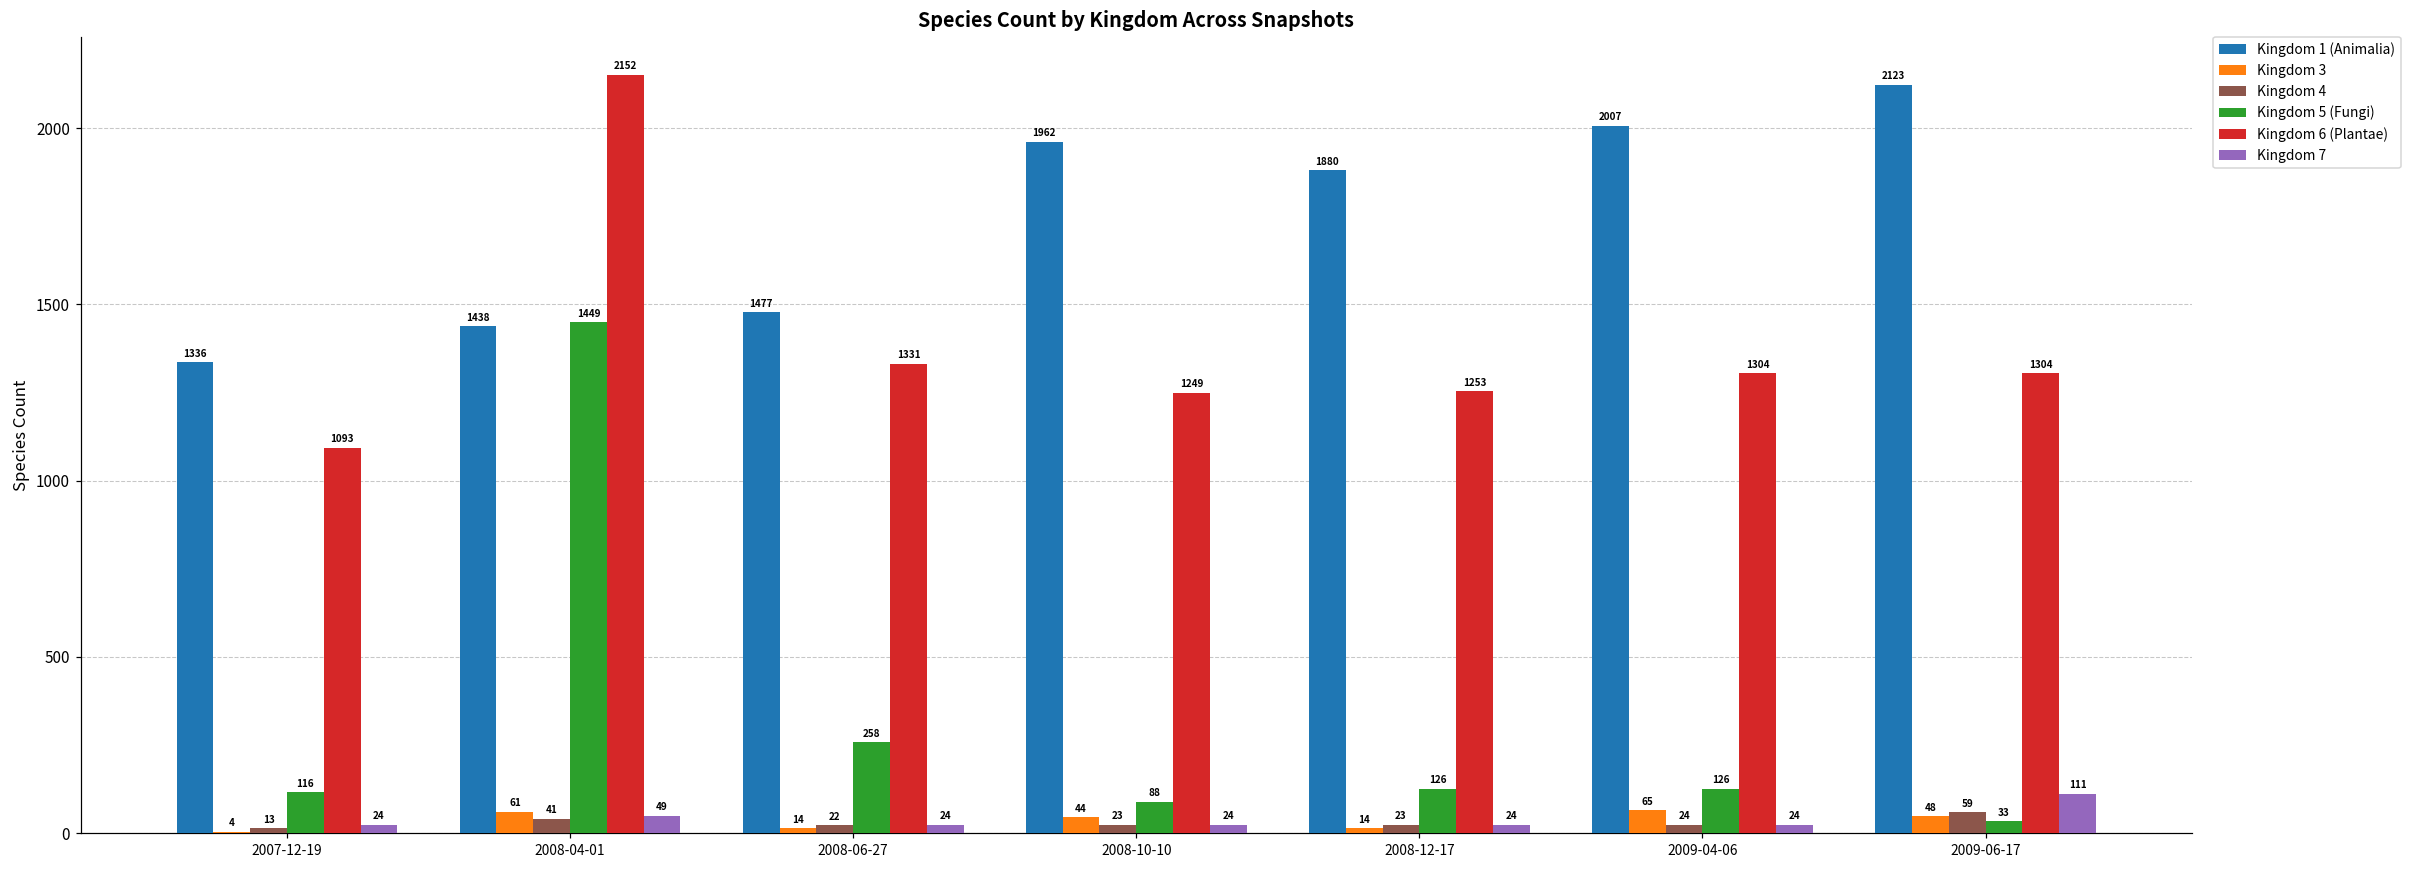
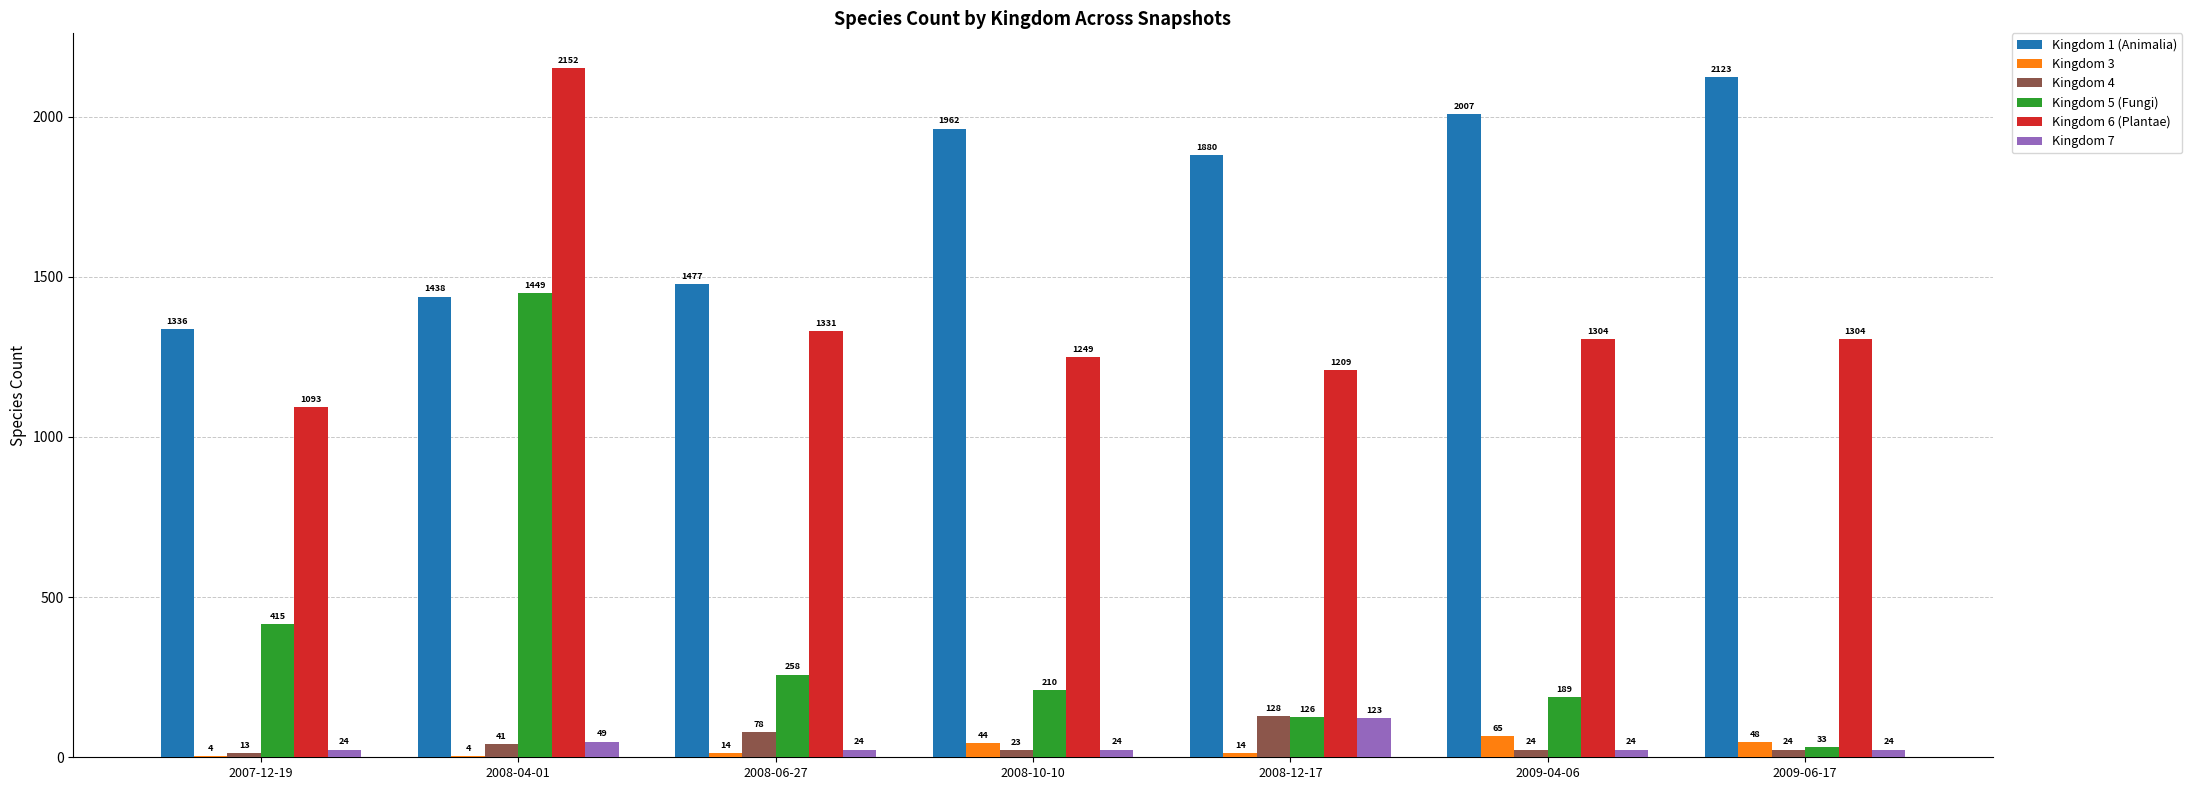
  {
    "Kingdom 1 (Animalia)": {
      "2007-12-19": 1336,
      "2008-04-01": 1438,
      "2008-06-27": 1477,
      "2008-10-10": 1962,
      "2008-12-17": 1880,
      "2009-04-06": 2007,
      "2009-06-17": 2123
    },
    "Kingdom 3": {
      "2007-12-19": 4,
-     "2008-04-01": 61,
+     "2008-04-01": 4,
      "2008-06-27": 14,
      "2008-10-10": 44,
      "2008-12-17": 14,
      "2009-04-06": 65,
      "2009-06-17": 48
    },
    "Kingdom 4": {
      "2007-12-19": 13,
      "2008-04-01": 41,
-     "2008-06-27": 22,
+     "2008-06-27": 78,
      "2008-10-10": 23,
-     "2008-12-17": 23,
+     "2008-12-17": 128,
      "2009-04-06": 24,
-     "2009-06-17": 59
+     "2009-06-17": 24
    },
    "Kingdom 5 (Fungi)": {
-     "2007-12-19": 116,
+     "2007-12-19": 415,
      "2008-04-01": 1449,
      "2008-06-27": 258,
-     "2008-10-10": 88,
+     "2008-10-10": 210,
      "2008-12-17": 126,
-     "2009-04-06": 126,
+     "2009-04-06": 189,
      "2009-06-17": 33
    },
    "Kingdom 6 (Plantae)": {
      "2007-12-19": 1093,
      "2008-04-01": 2152,
      "2008-06-27": 1331,
      "2008-10-10": 1249,
-     "2008-12-17": 1253,
+     "2008-12-17": 1209,
      "2009-04-06": 1304,
      "2009-06-17": 1304
    },
    "Kingdom 7": {
      "2007-12-19": 24,
      "2008-04-01": 49,
      "2008-06-27": 24,
      "2008-10-10": 24,
-     "2008-12-17": 24,
+     "2008-12-17": 123,
      "2009-04-06": 24,
-     "2009-06-17": 111
+     "2009-06-17": 24
    }
  }
